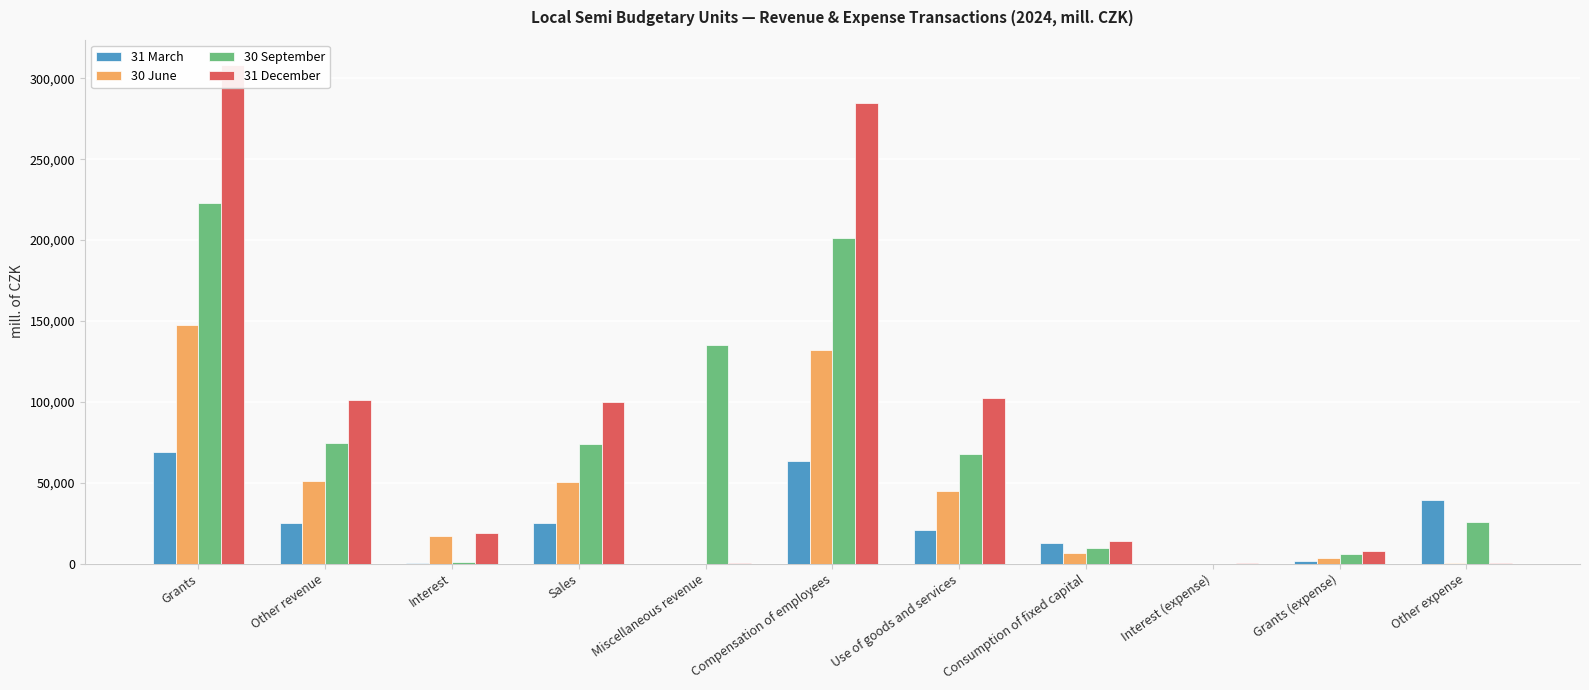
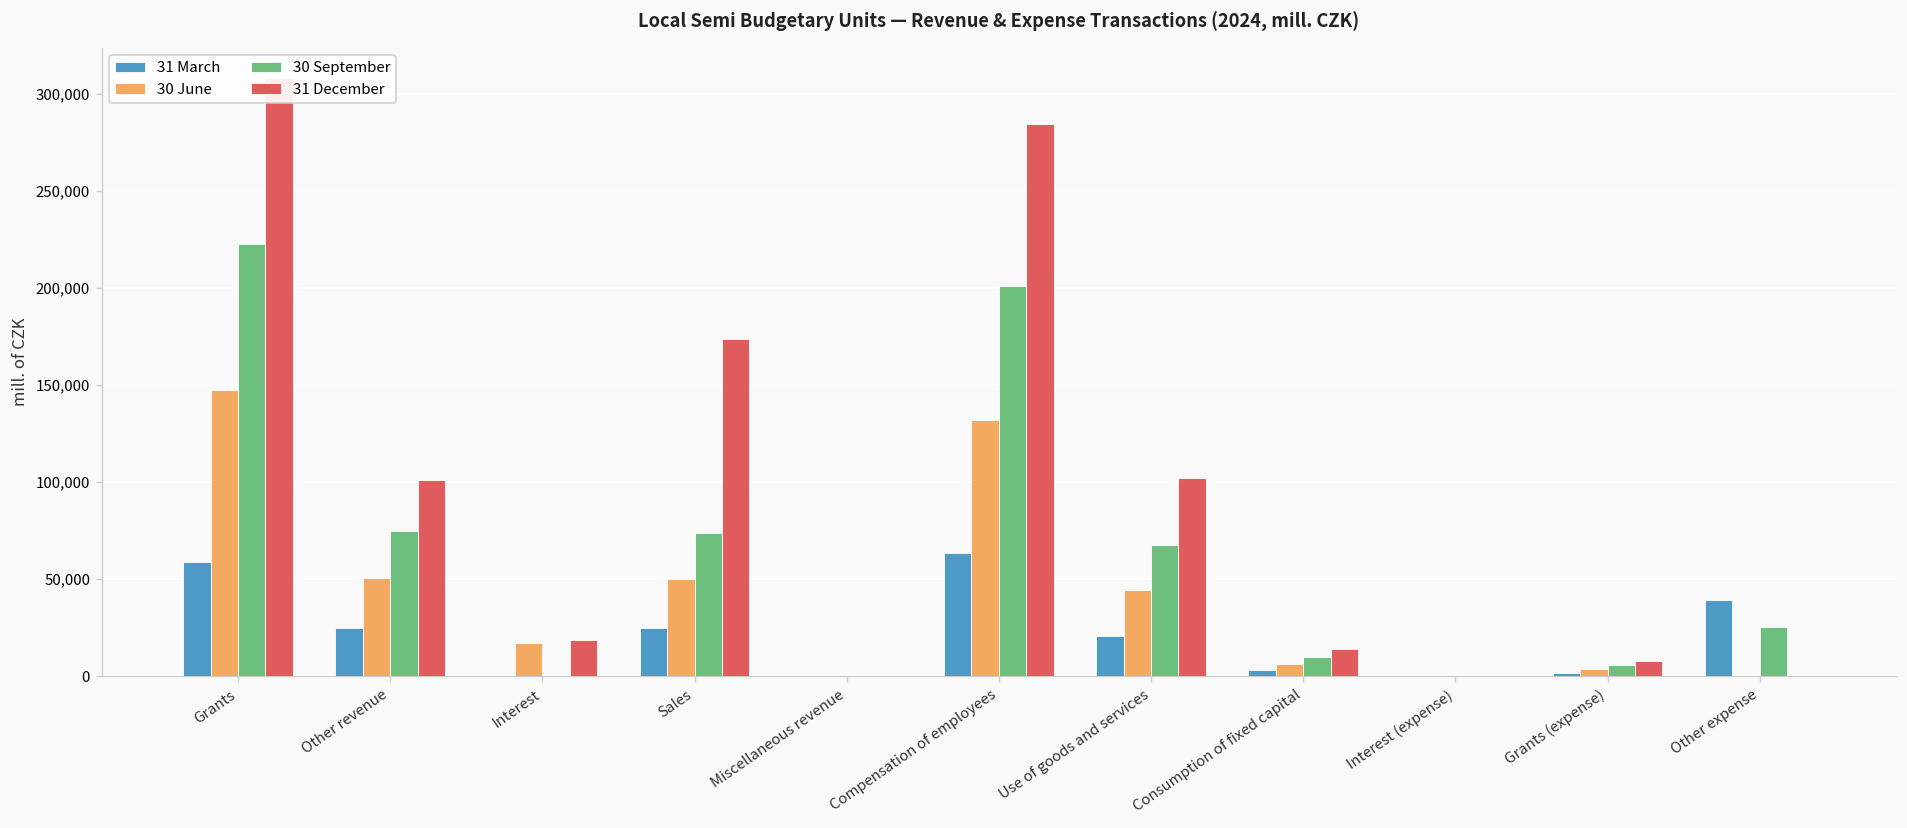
  {
    "31 March": {
-     "Grants": "69,000",
+     "Grants": "59,000",
      "Other revenue": "25,000",
      "Sales": "25,000",
      "Compensation of employees": "63,000",
      "Use of goods and services": "21,000",
-     "Consumption of fixed capital": "13,000",
+     "Consumption of fixed capital": "3,000",
      "Grants (expense)": "2,000",
      "Other expense": "39,000"
    },
    "30 June": {
      "Grants": "148,000",
      "Other revenue": "51,000",
      "Interest": "17,000",
      "Sales": "50,000",
      "Compensation of employees": "132,000",
      "Use of goods and services": "45,000",
      "Consumption of fixed capital": "7,000",
      "Grants (expense)": "4,000"
    },
    "30 September": {
      "Grants": "223,000",
      "Other revenue": "75,000",
      "Sales": "74,000",
-     "Miscellaneous revenue": "135,000",
+     "Miscellaneous revenue": "0",
      "Compensation of employees": "201,000",
      "Use of goods and services": "68,000",
      "Consumption of fixed capital": "10,000",
      "Grants (expense)": "6,000",
      "Other expense": "25,000"
    },
    "31 December": {
      "Other revenue": "101,000",
      "Interest": "19,000",
-     "Sales": "100,000",
+     "Sales": "174,000",
      "Compensation of employees": "285,000",
      "Use of goods and services": "102,000",
      "Consumption of fixed capital": "14,000",
      "Grants (expense)": "8,000"
    }
  }
